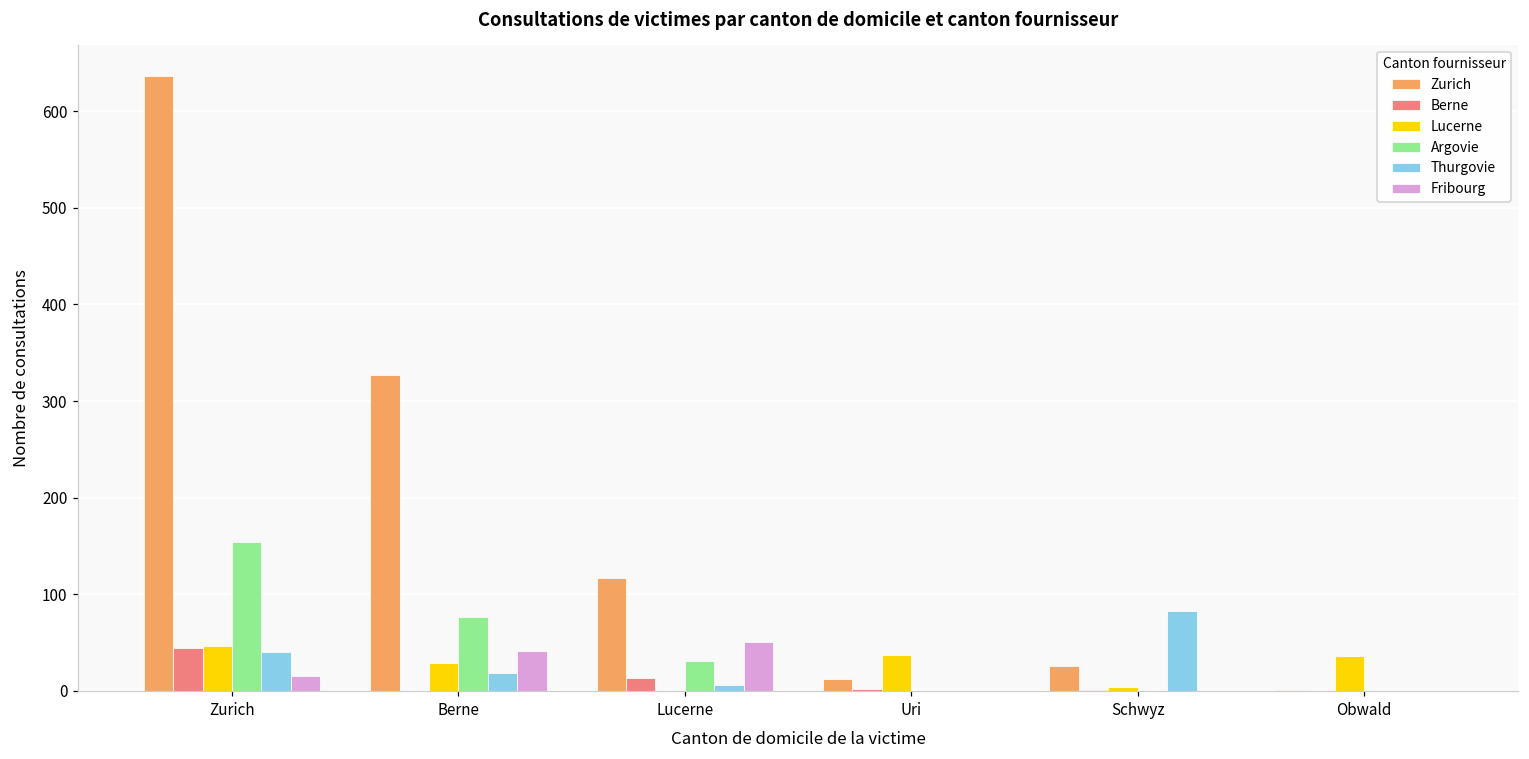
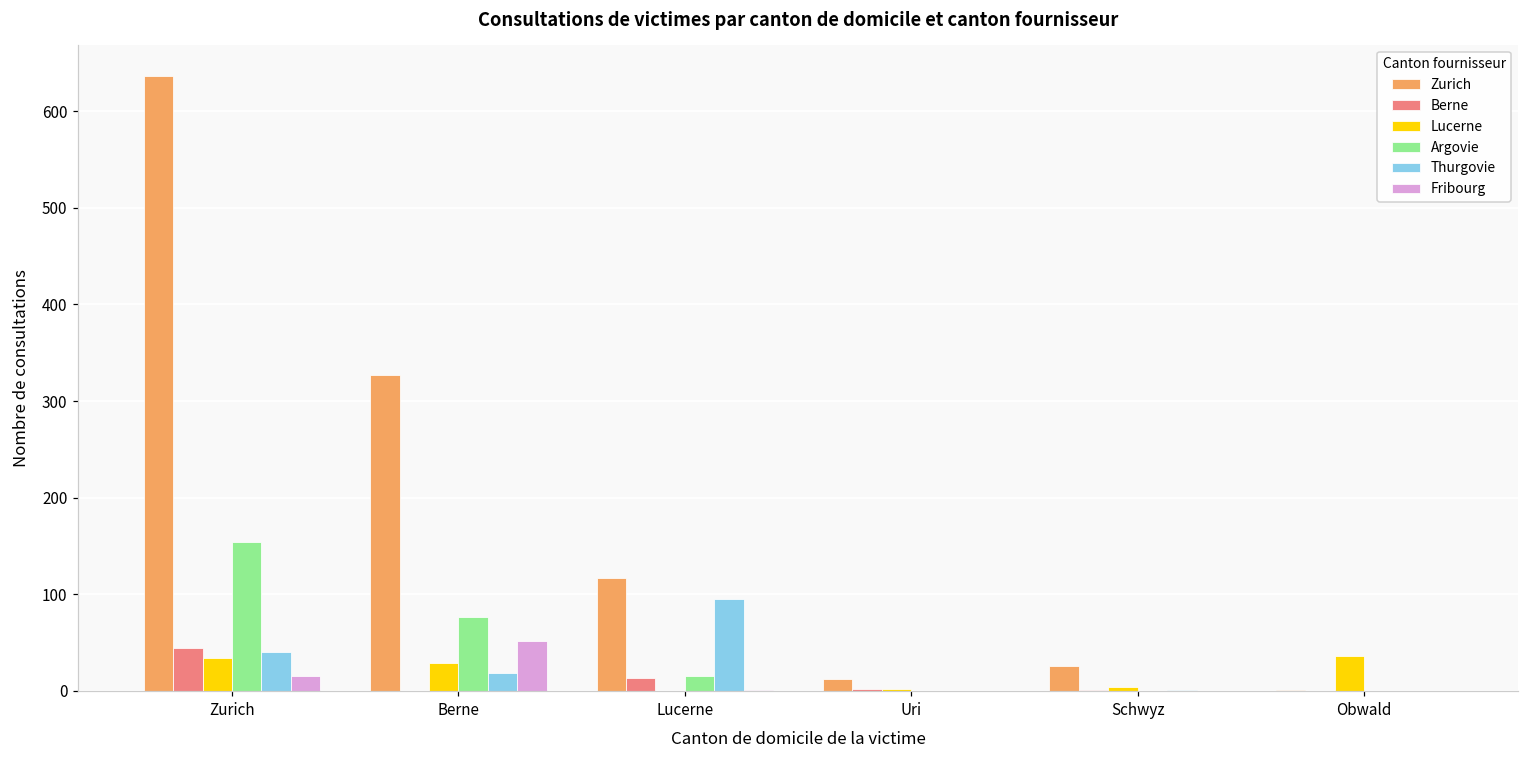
  {
    "Lucerne": {
-     "Zurich": 50,
+     "Zurich": 30,
      "Berne": 30,
      "Lucerne": 0,
-     "Uri": 40,
+     "Uri": 0,
      "Schwyz": 0,
      "Obwald": 40
    },
    "Argovie": {
      "Zurich": 150,
      "Berne": 80,
-     "Lucerne": 30,
+     "Lucerne": 20,
      "Uri": 0,
      "Schwyz": 0,
      "Obwald": 0
    },
    "Thurgovie": {
      "Zurich": 40,
      "Berne": 20,
-     "Lucerne": 10,
+     "Lucerne": 100,
      "Uri": 0,
-     "Schwyz": 80,
+     "Schwyz": 0,
      "Obwald": 0
    },
    "Fribourg": {
      "Zurich": 20,
-     "Berne": 40,
-     "Lucerne": 50,
+     "Berne": 50,
+     "Lucerne": 0,
      "Uri": 0,
      "Schwyz": 0,
      "Obwald": 0
    }
  }
